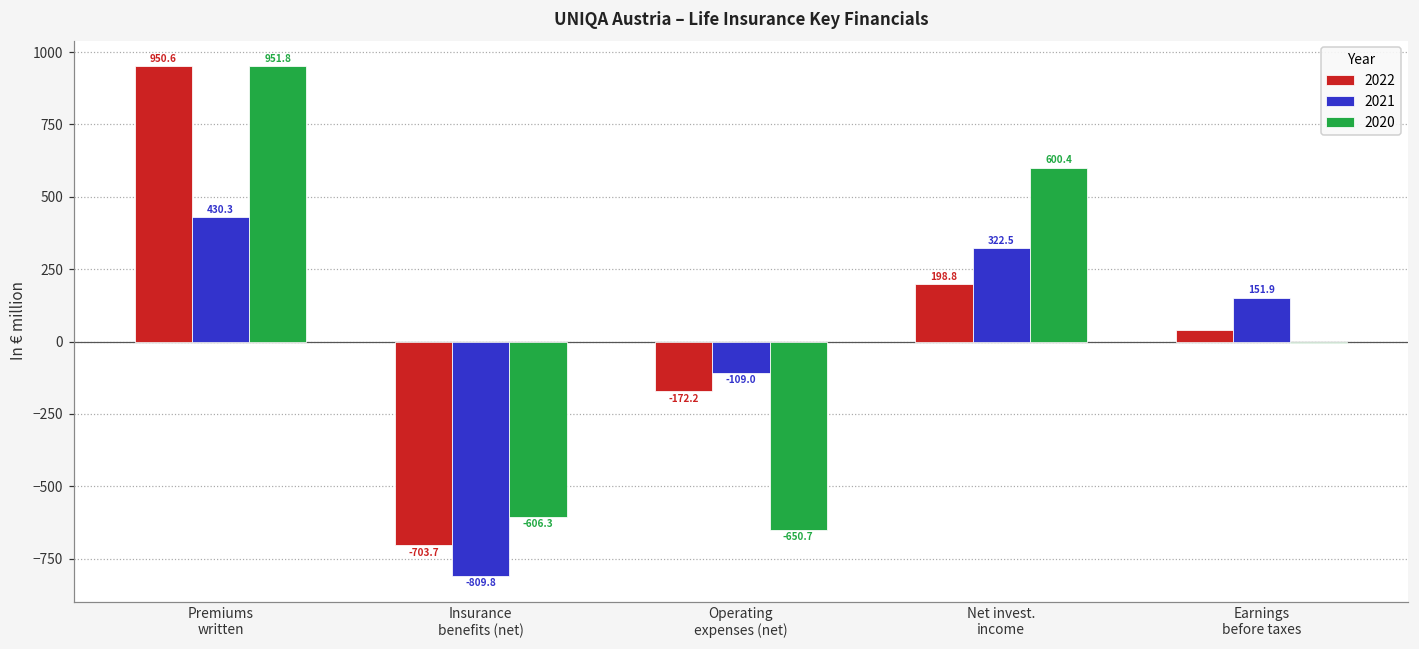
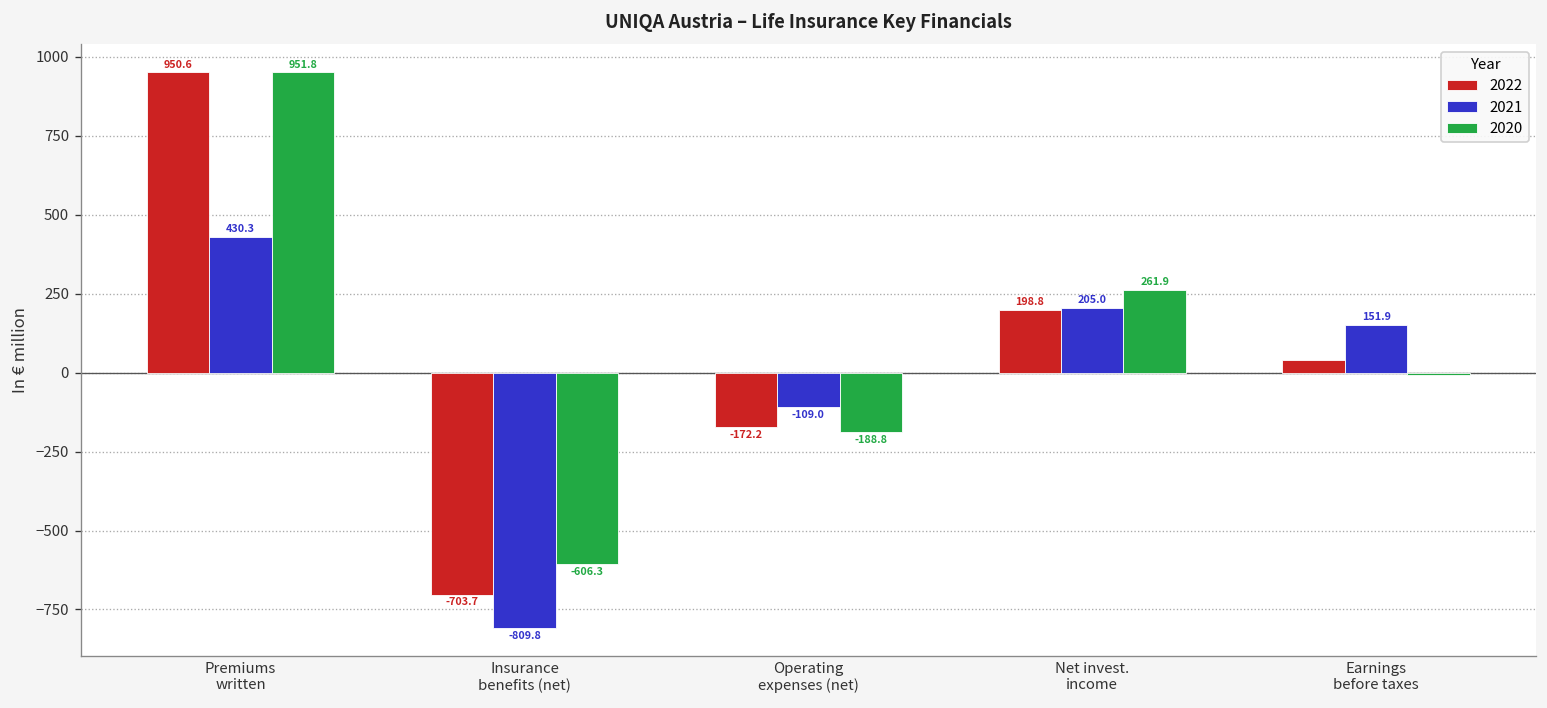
  {
    "2022": {
      "Premiums written": 950.6,
      "Insurance benefits (net)": -703.7,
      "Operating expenses (net)": -172.2,
      "Net invest. income": 198.8
    },
    "2021": {
      "Premiums written": 430.3,
      "Insurance benefits (net)": -809.8,
      "Operating expenses (net)": -109.0,
-     "Net invest. income": 322.5,
+     "Net invest. income": 205.0,
      "Earnings before taxes": 151.9
    },
    "2020": {
      "Premiums written": 951.8,
      "Insurance benefits (net)": -606.3,
-     "Operating expenses (net)": -650.7,
-     "Net invest. income": 600.4
+     "Operating expenses (net)": -188.8,
+     "Net invest. income": 261.9
    }
  }
